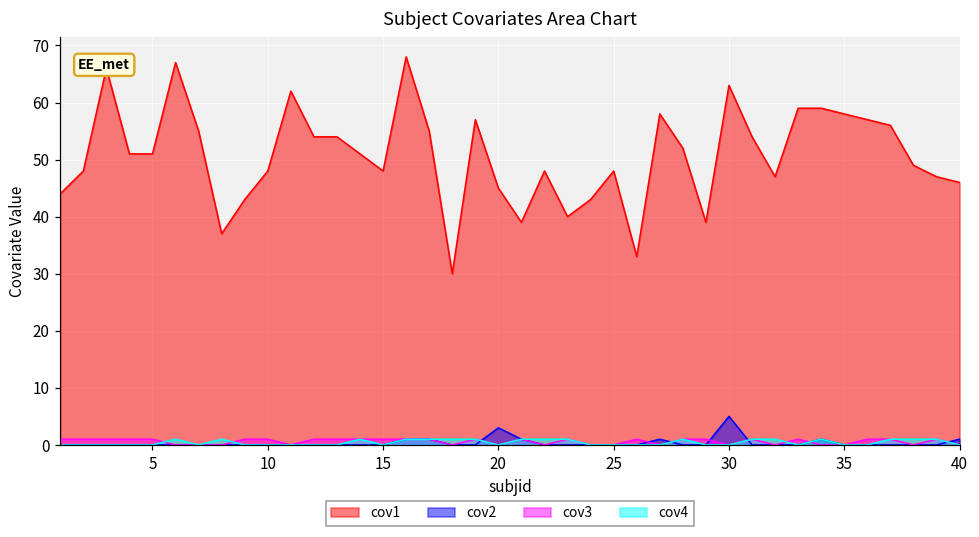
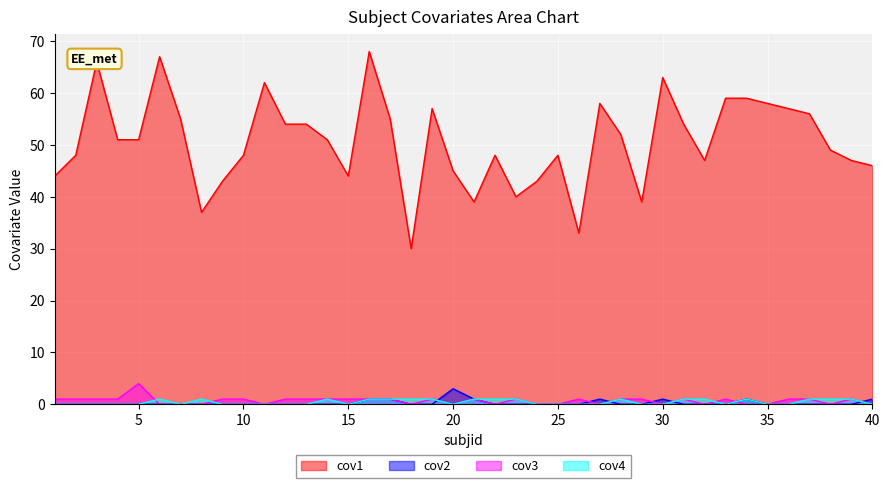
  {
    "cov1": {
      "5": 51,
      "10": 48,
-     "15": 48,
+     "15": 44,
      "20": 45,
      "25": 48,
      "30": 63,
      "35": 58,
      "40": 46
    },
    "cov2": {
      "20": 3,
-     "30": 5,
+     "30": 1,
      "40": 1
    },
    "cov3": {
-     "5": 1,
+     "5": 4,
      "10": 1,
      "15": 1
    }
  }
